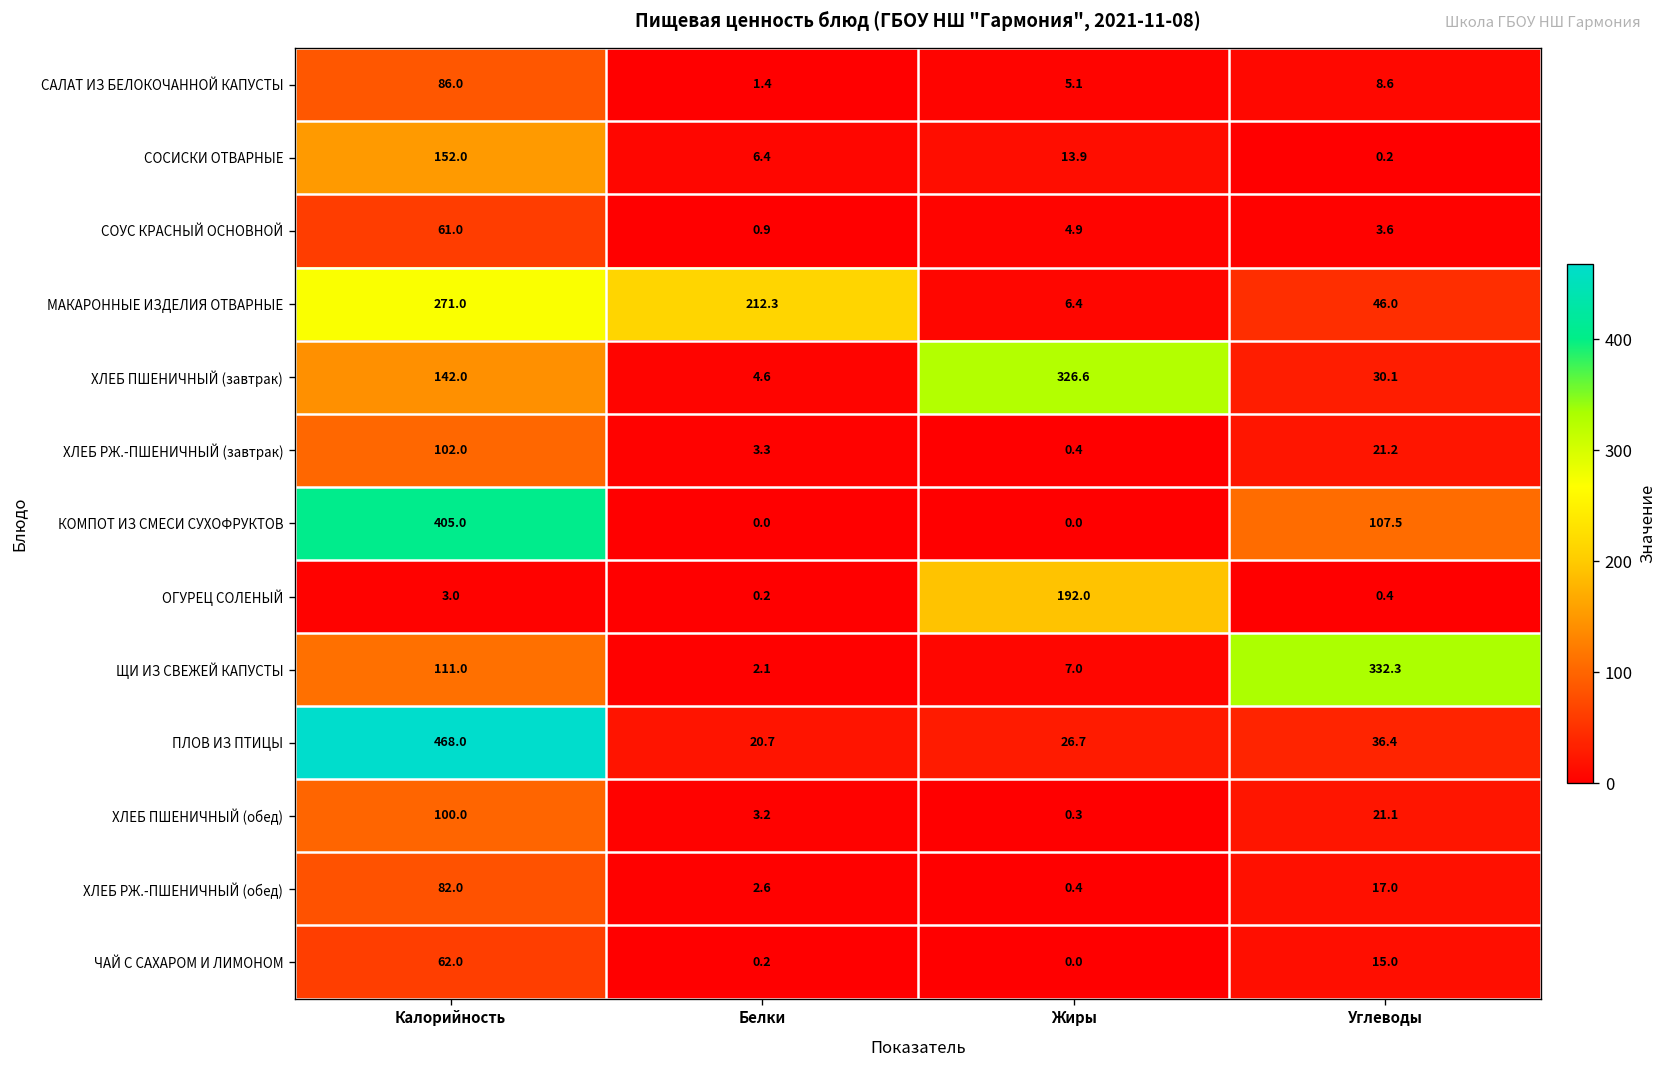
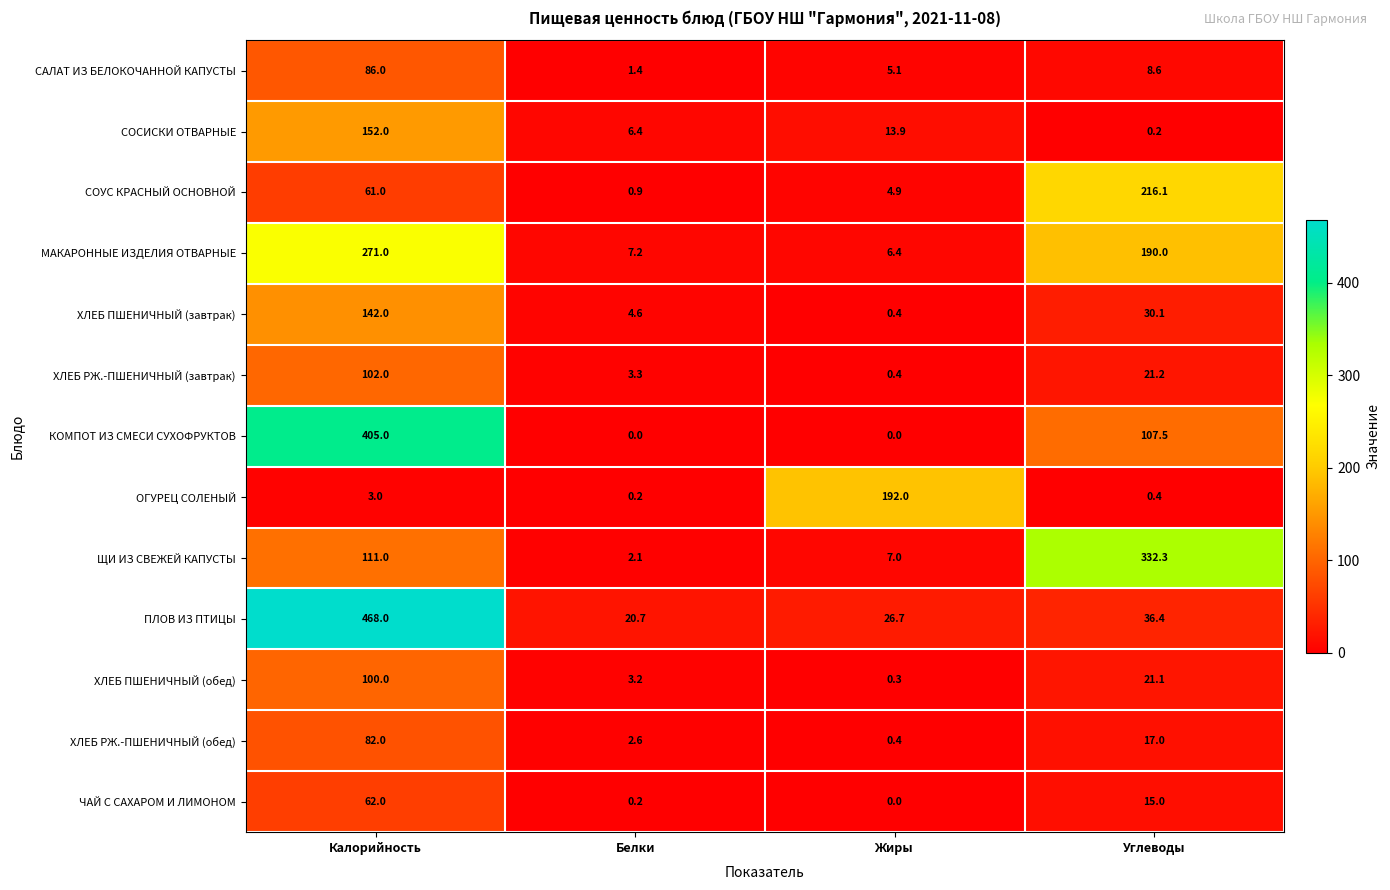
  {
    "САЛАТ ИЗ БЕЛОКОЧАННОЙ КАПУСТЫ": {
      "Калорийность": 86.0,
      "Белки": 1.4,
      "Жиры": 5.1,
      "Углеводы": 8.6
    },
    "СОСИСКИ ОТВАРНЫЕ": {
      "Калорийность": 152.0,
      "Белки": 6.4,
      "Жиры": 13.9,
      "Углеводы": 0.2
    },
    "СОУС КРАСНЫЙ ОСНОВНОЙ": {
      "Калорийность": 61.0,
      "Белки": 0.9,
      "Жиры": 4.9,
-     "Углеводы": 3.6
+     "Углеводы": 216.1
    },
    "МАКАРОННЫЕ ИЗДЕЛИЯ ОТВАРНЫЕ": {
      "Калорийность": 271.0,
-     "Белки": 212.3,
+     "Белки": 7.2,
      "Жиры": 6.4,
-     "Углеводы": 46.0
+     "Углеводы": 190.0
    },
    "ХЛЕБ ПШЕНИЧНЫЙ (завтрак)": {
      "Калорийность": 142.0,
      "Белки": 4.6,
-     "Жиры": 326.6,
+     "Жиры": 0.4,
      "Углеводы": 30.1
    },
    "ХЛЕБ РЖ.-ПШЕНИЧНЫЙ (завтрак)": {
      "Калорийность": 102.0,
      "Белки": 3.3,
      "Жиры": 0.4,
      "Углеводы": 21.2
    },
    "КОМПОТ ИЗ СМЕСИ СУХОФРУКТОВ": {
      "Калорийность": 405.0,
      "Белки": 0.0,
      "Жиры": 0.0,
      "Углеводы": 107.5
    },
    "ОГУРЕЦ СОЛЕНЫЙ": {
      "Калорийность": 3.0,
      "Белки": 0.2,
      "Жиры": 192.0,
      "Углеводы": 0.4
    },
    "ЩИ ИЗ СВЕЖЕЙ КАПУСТЫ": {
      "Калорийность": 111.0,
      "Белки": 2.1,
      "Жиры": 7.0,
      "Углеводы": 332.3
    },
    "ПЛОВ ИЗ ПТИЦЫ": {
      "Калорийность": 468.0,
      "Белки": 20.7,
      "Жиры": 26.7,
      "Углеводы": 36.4
    },
    "ХЛЕБ ПШЕНИЧНЫЙ (обед)": {
      "Калорийность": 100.0,
      "Белки": 3.2,
      "Жиры": 0.3,
      "Углеводы": 21.1
    },
    "ХЛЕБ РЖ.-ПШЕНИЧНЫЙ (обед)": {
      "Калорийность": 82.0,
      "Белки": 2.6,
      "Жиры": 0.4,
      "Углеводы": 17.0
    },
    "ЧАЙ С САХАРОМ И ЛИМОНОМ": {
      "Калорийность": 62.0,
      "Белки": 0.2,
      "Жиры": 0.0,
      "Углеводы": 15.0
    }
  }
